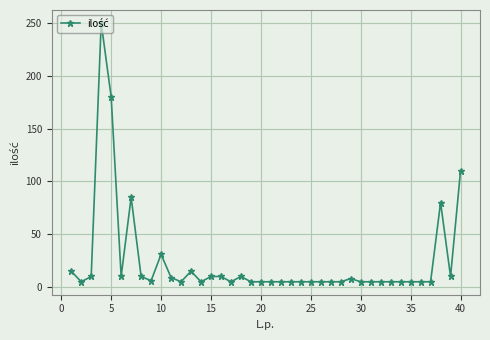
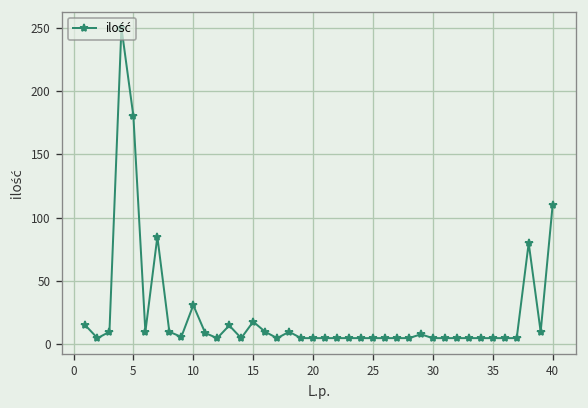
  {
    "5": 180,
    "10": 31,
-   "15": 10,
+   "15": 18,
    "20": 5,
    "25": 5,
    "30": 5,
    "35": 5,
    "40": 110
  }
